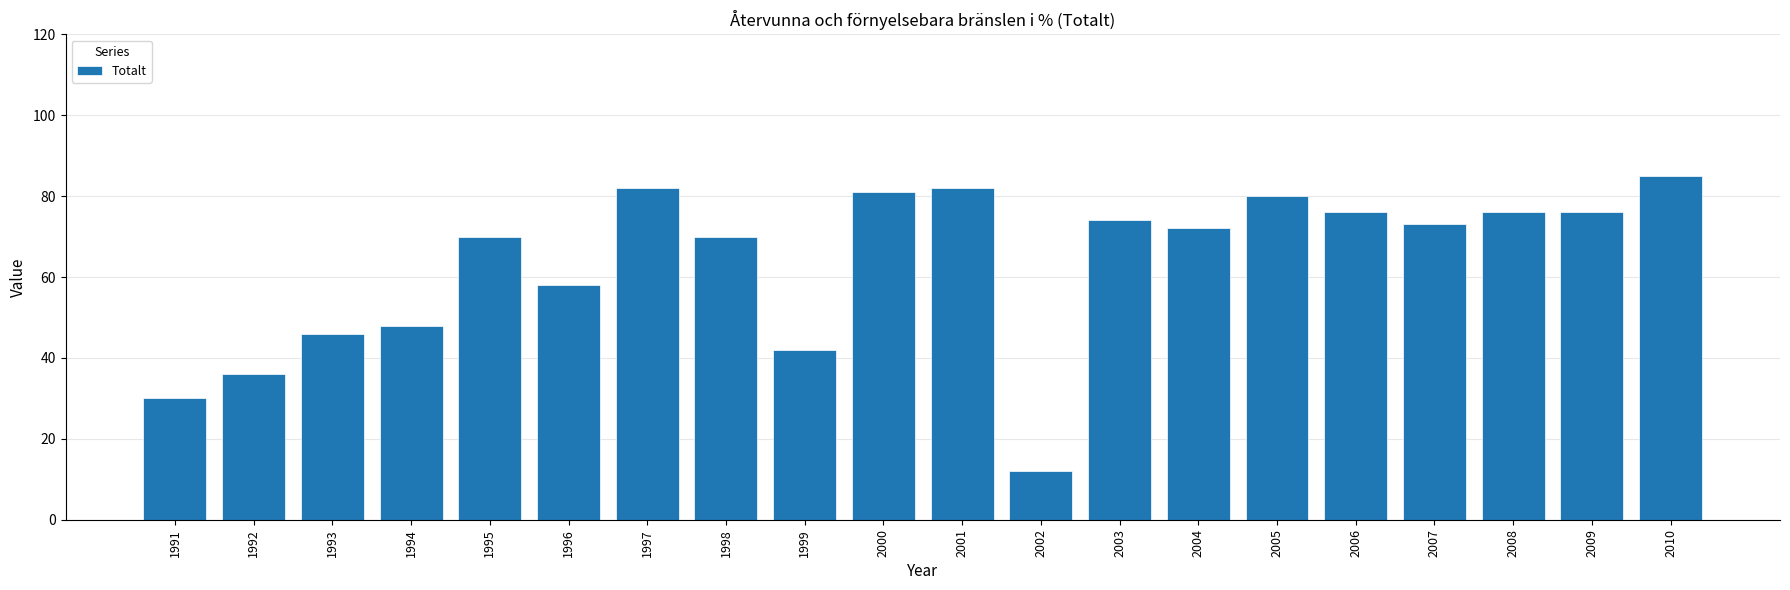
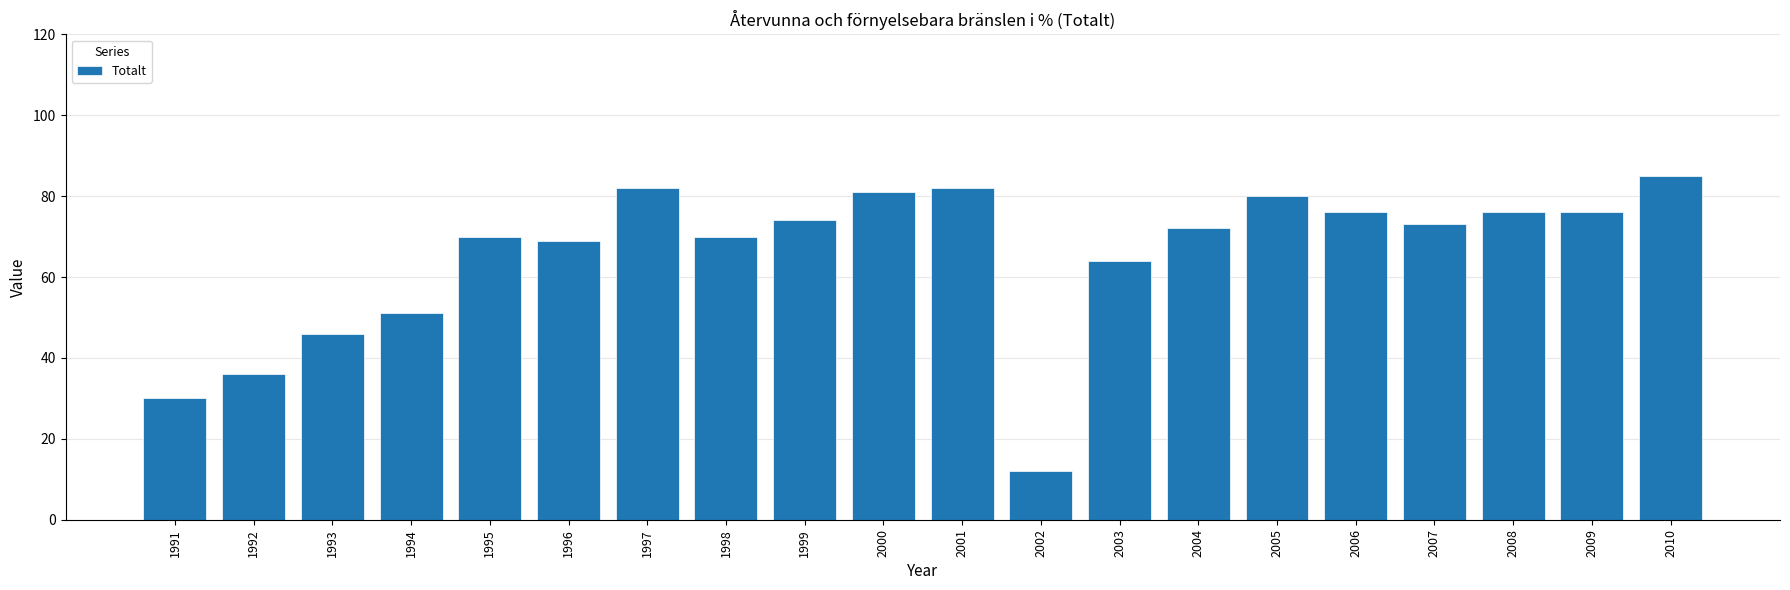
  {
    "1991": 30,
    "1992": 36,
    "1993": 46,
-   "1994": 48,
+   "1994": 51,
    "1995": 70,
-   "1996": 58,
+   "1996": 69,
    "1997": 82,
    "1998": 70,
-   "1999": 42,
+   "1999": 74,
    "2000": 81,
    "2001": 82,
    "2002": 12,
-   "2003": 74,
+   "2003": 64,
    "2004": 72,
    "2005": 80,
    "2006": 76,
    "2007": 73,
    "2008": 76,
    "2009": 76,
    "2010": 85
  }
